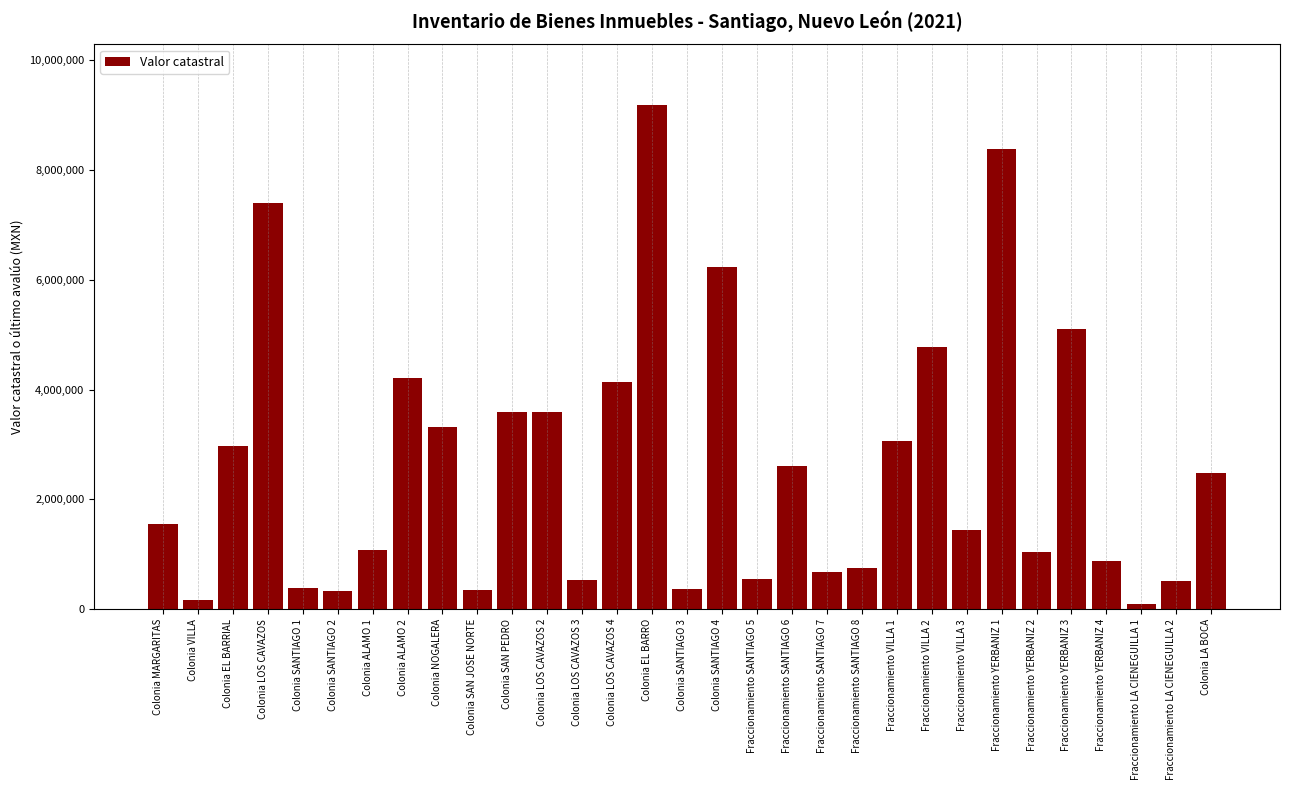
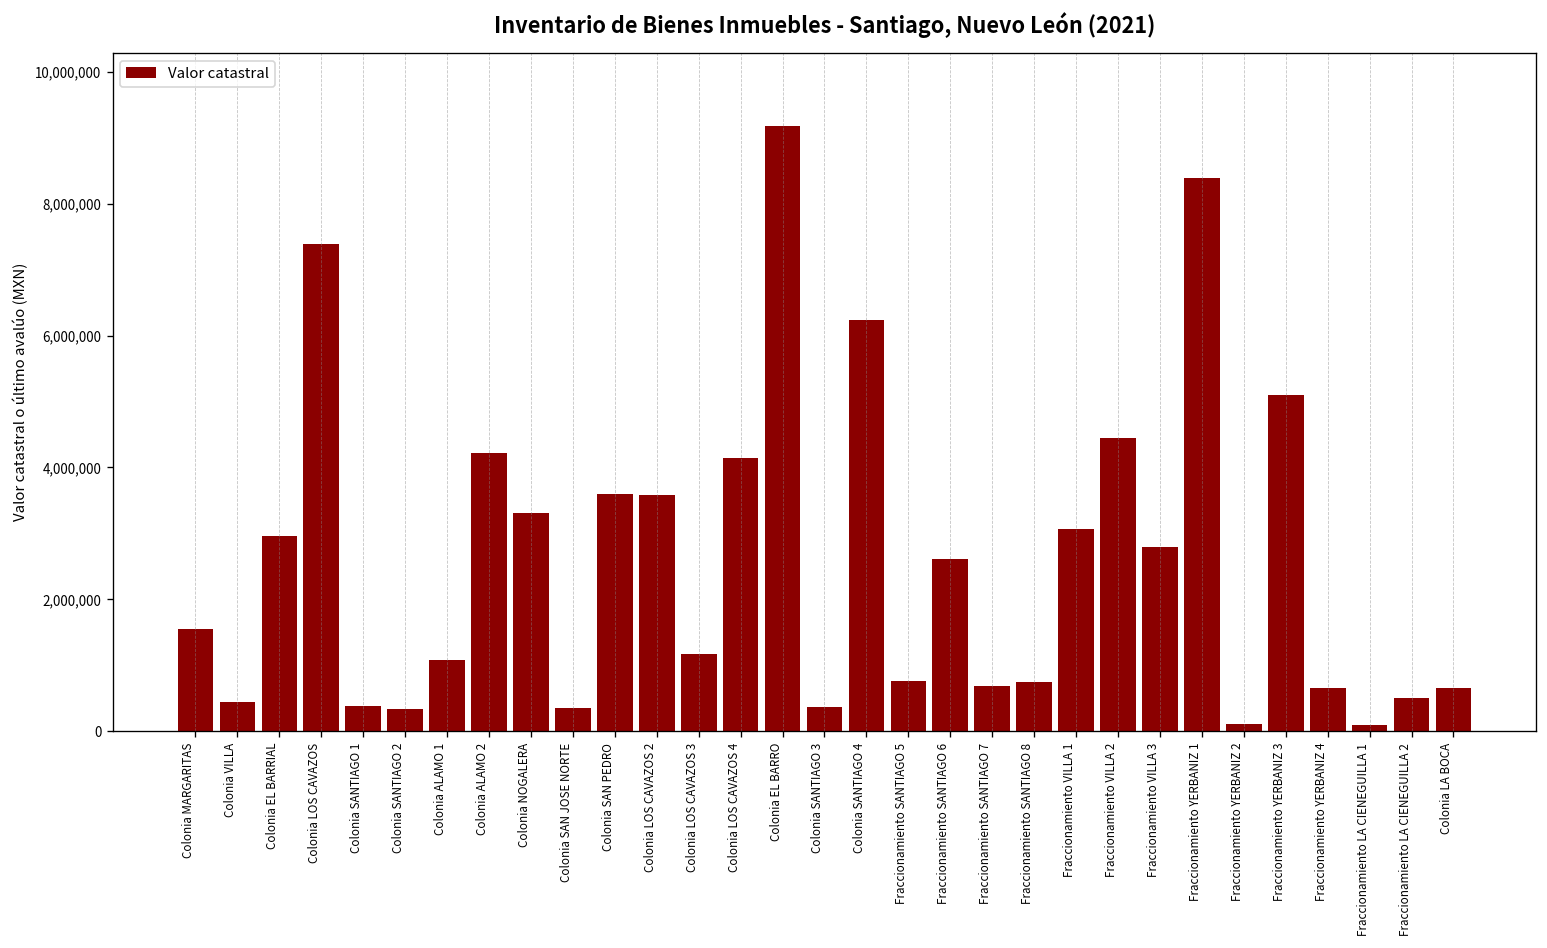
  {
    "Colonia MARGARITAS": "1,500,000",
-   "Colonia VILLA": "200,000",
+   "Colonia VILLA": "400,000",
    "Colonia EL BARRIAL": "3,000,000",
    "Colonia LOS CAVAZOS": "7,400,000",
    "Colonia SANTIAGO 1": "400,000",
    "Colonia SANTIAGO 2": "300,000",
    "Colonia ALAMO 1": "1,100,000",
    "Colonia ALAMO 2": "4,200,000",
    "Colonia NOGALERA": "3,300,000",
    "Colonia SAN JOSE NORTE": "400,000",
    "Colonia SAN PEDRO": "3,600,000",
    "Colonia LOS CAVAZOS 2": "3,600,000",
-   "Colonia LOS CAVAZOS 3": "500,000",
+   "Colonia LOS CAVAZOS 3": "1,200,000",
    "Colonia LOS CAVAZOS 4": "4,100,000",
    "Colonia EL BARRO": "9,200,000",
    "Colonia SANTIAGO 3": "400,000",
    "Colonia SANTIAGO 4": "6,200,000",
-   "Fraccionamiento SANTIAGO 5": "500,000",
+   "Fraccionamiento SANTIAGO 5": "800,000",
    "Fraccionamiento SANTIAGO 6": "2,600,000",
    "Fraccionamiento SANTIAGO 7": "700,000",
    "Fraccionamiento SANTIAGO 8": "700,000",
    "Fraccionamiento VILLA 1": "3,100,000",
-   "Fraccionamiento VILLA 2": "4,800,000",
-   "Fraccionamiento VILLA 3": "1,400,000",
+   "Fraccionamiento VILLA 2": "4,400,000",
+   "Fraccionamiento VILLA 3": "2,800,000",
    "Fraccionamiento YERBANIZ 1": "8,400,000",
-   "Fraccionamiento YERBANIZ 2": "1,000,000",
+   "Fraccionamiento YERBANIZ 2": "100,000",
    "Fraccionamiento YERBANIZ 3": "5,100,000",
-   "Fraccionamiento YERBANIZ 4": "900,000",
+   "Fraccionamiento YERBANIZ 4": "600,000",
    "Fraccionamiento LA CIENEGUILLA 1": "100,000",
    "Fraccionamiento LA CIENEGUILLA 2": "500,000",
-   "Colonia LA BOCA": "2,500,000"
+   "Colonia LA BOCA": "600,000"
  }
